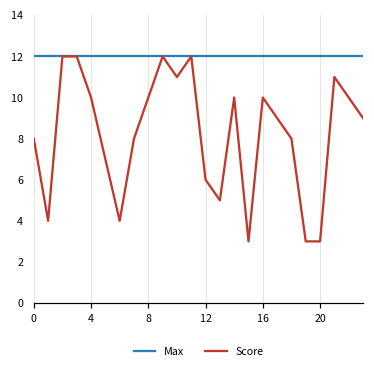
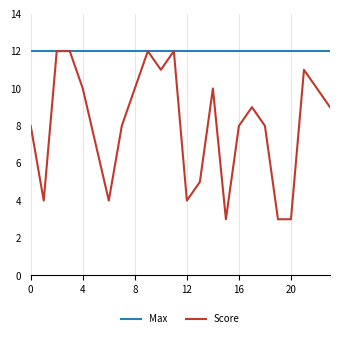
  {
    "Max": {
      "0": 12,
      "4": 12,
      "8": 12,
      "12": 12,
      "16": 12,
      "20": 12
    },
    "Score": {
      "0": 8,
      "4": 10,
      "8": 10,
-     "12": 6,
-     "16": 10,
+     "12": 4,
+     "16": 8,
      "20": 3
    }
  }
